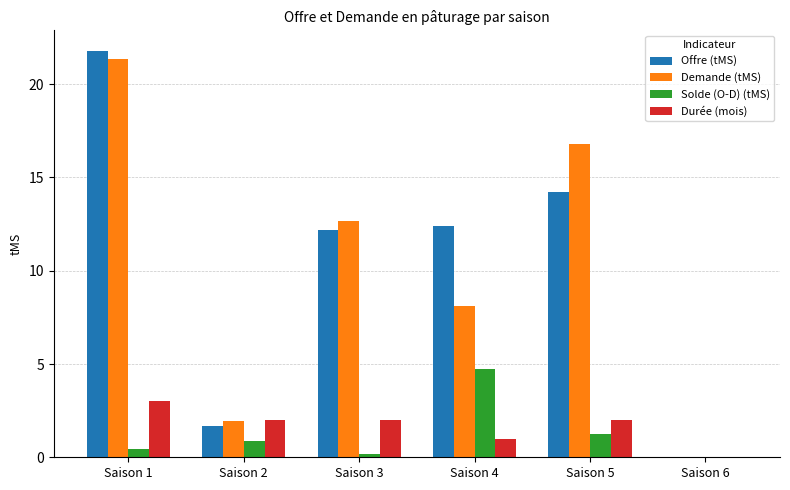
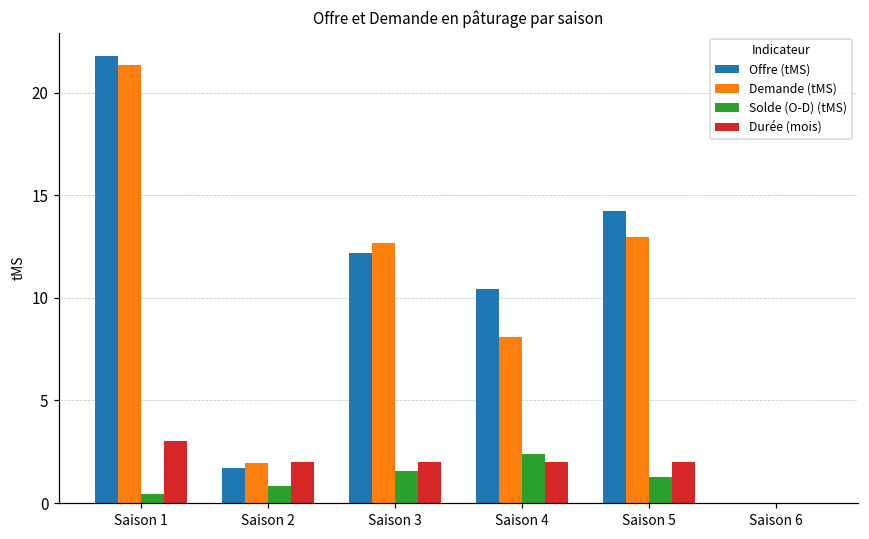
  {
    "Offre (tMS)": {
      "Saison 1": 21.8,
      "Saison 2": 1.7,
      "Saison 3": 12.2,
-     "Saison 4": 12.4,
+     "Saison 4": 10.4,
      "Saison 5": 14.2,
      "Saison 6": 0.0
    },
    "Demande (tMS)": {
      "Saison 1": 21.4,
      "Saison 2": 1.9,
      "Saison 3": 12.7,
      "Saison 4": 8.1,
-     "Saison 5": 16.8,
+     "Saison 5": 13.0,
      "Saison 6": 0.0
    },
    "Solde (O-D) (tMS)": {
      "Saison 1": 0.4,
      "Saison 2": 0.8,
-     "Saison 3": 0.2,
-     "Saison 4": 4.7,
+     "Saison 3": 1.6,
+     "Saison 4": 2.4,
      "Saison 5": 1.3,
      "Saison 6": 0.0
    },
    "Durée (mois)": {
      "Saison 1": 3,
      "Saison 2": 2,
      "Saison 3": 2,
-     "Saison 4": 1,
+     "Saison 4": 2,
      "Saison 5": 2,
      "Saison 6": 0
    }
  }
